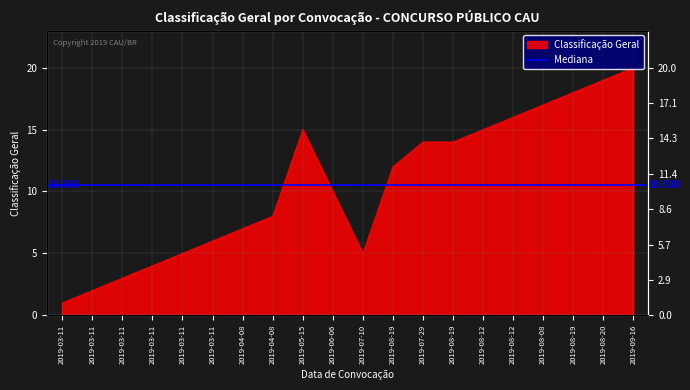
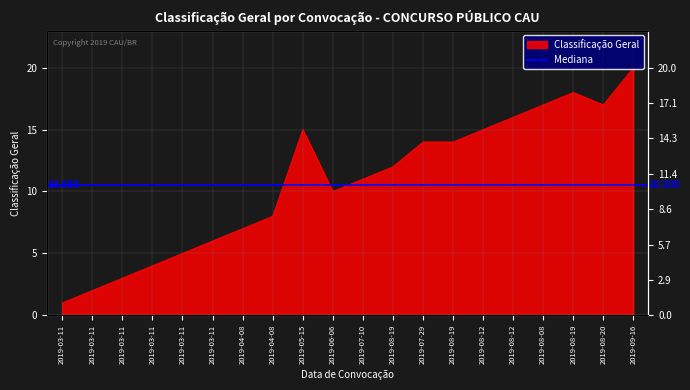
  {
    "2019-05-15": 15,
    "2019-06-06": 10,
-   "2019-07-10": 5,
+   "2019-07-10": 11,
    "2019-07-29": 14,
    "2019-08-08": 17,
-   "2019-08-20": 19
+   "2019-08-20": 17
  }
